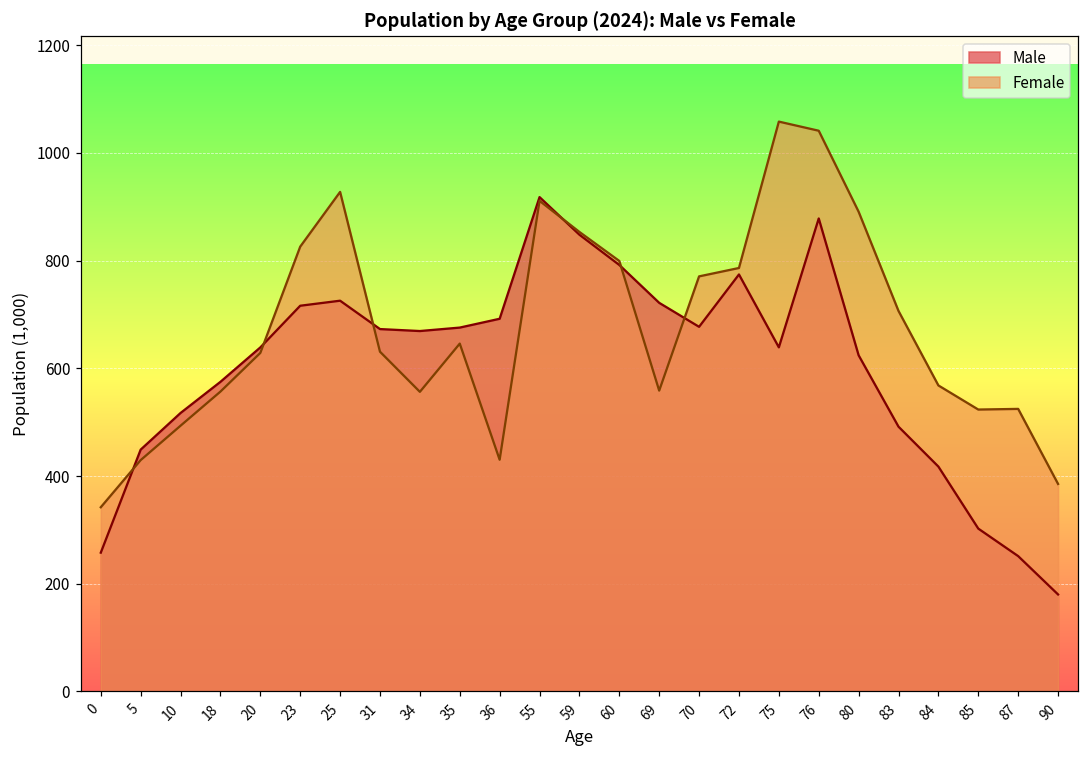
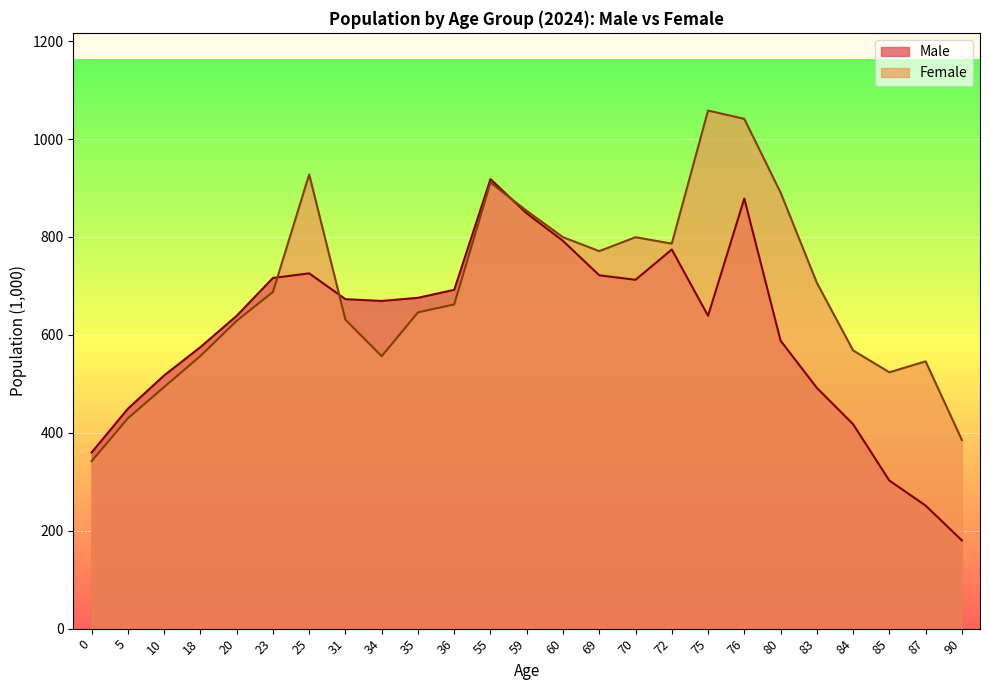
  {
    "Male": {
-     "0": 260,
+     "0": 360,
      "5": 450,
      "10": 520,
      "18": 570,
      "20": 640,
      "23": 720,
      "25": 730,
      "31": 670,
      "34": 670,
      "35": 680,
      "36": 690,
      "55": 920,
      "60": 790,
      "69": 720,
-     "70": 680,
+     "70": 710,
      "72": 770,
      "75": 640,
      "76": 880,
-     "80": 620,
+     "80": 590,
      "83": 490,
      "84": 420,
      "85": 300,
      "87": 250,
      "90": 180
    },
    "Female": {
      "0": 340,
      "5": 430,
      "10": 490,
      "18": 560,
      "20": 630,
-     "23": 830,
+     "23": 690,
      "25": 930,
      "31": 630,
      "34": 560,
      "35": 650,
-     "36": 430,
+     "36": 660,
      "55": 910,
      "60": 800,
-     "69": 560,
-     "70": 770,
+     "69": 770,
+     "70": 800,
      "72": 790,
      "75": 1060,
      "76": 1040,
      "80": 890,
      "83": 710,
      "84": 570,
      "85": 520,
-     "87": 520,
+     "87": 550,
      "90": 390
    }
  }
